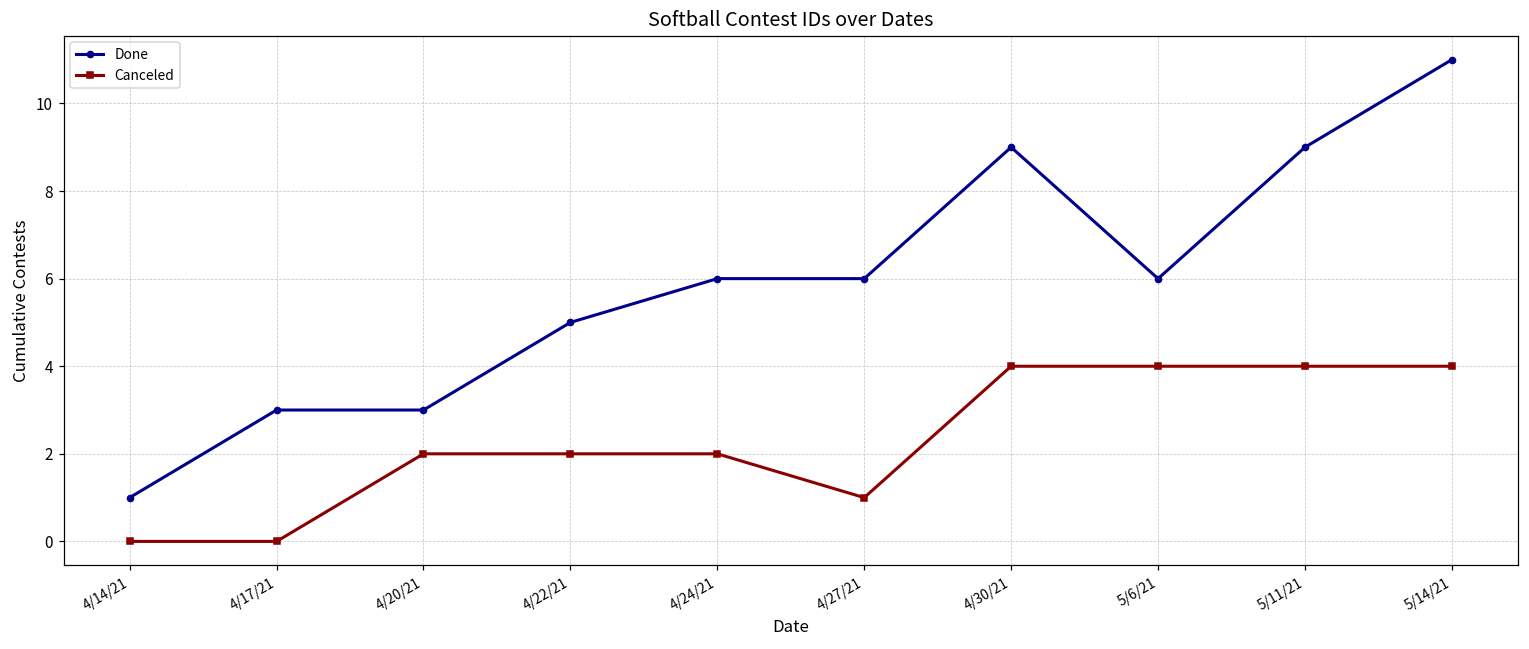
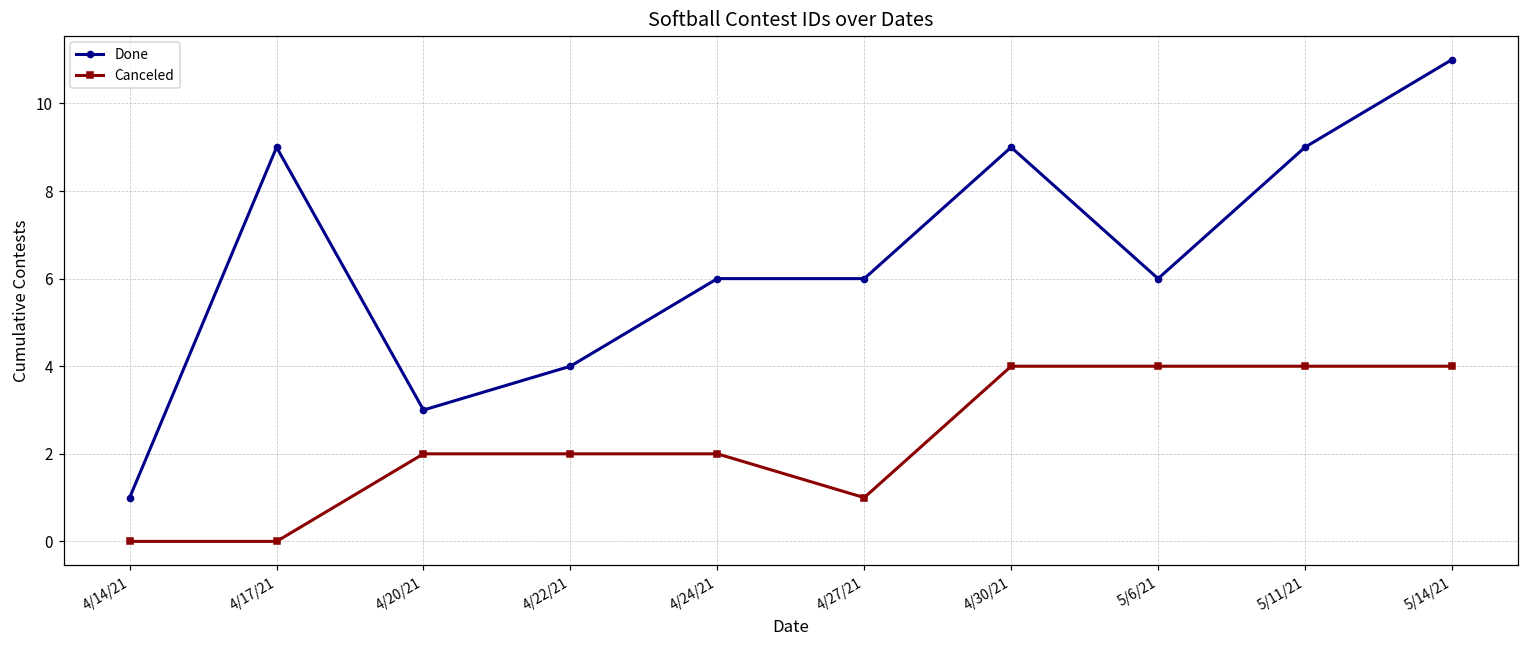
  {
    "Done": {
      "4/14/21": 1,
-     "4/17/21": 3,
+     "4/17/21": 9,
      "4/20/21": 3,
-     "4/22/21": 5,
+     "4/22/21": 4,
      "4/24/21": 6,
      "4/27/21": 6,
      "4/30/21": 9,
      "5/6/21": 6,
      "5/11/21": 9,
      "5/14/21": 11
    },
    "Canceled": {
      "4/14/21": 0,
      "4/17/21": 0,
      "4/20/21": 2,
      "4/22/21": 2,
      "4/24/21": 2,
      "4/27/21": 1,
      "4/30/21": 4,
      "5/6/21": 4,
      "5/11/21": 4,
      "5/14/21": 4
    }
  }
